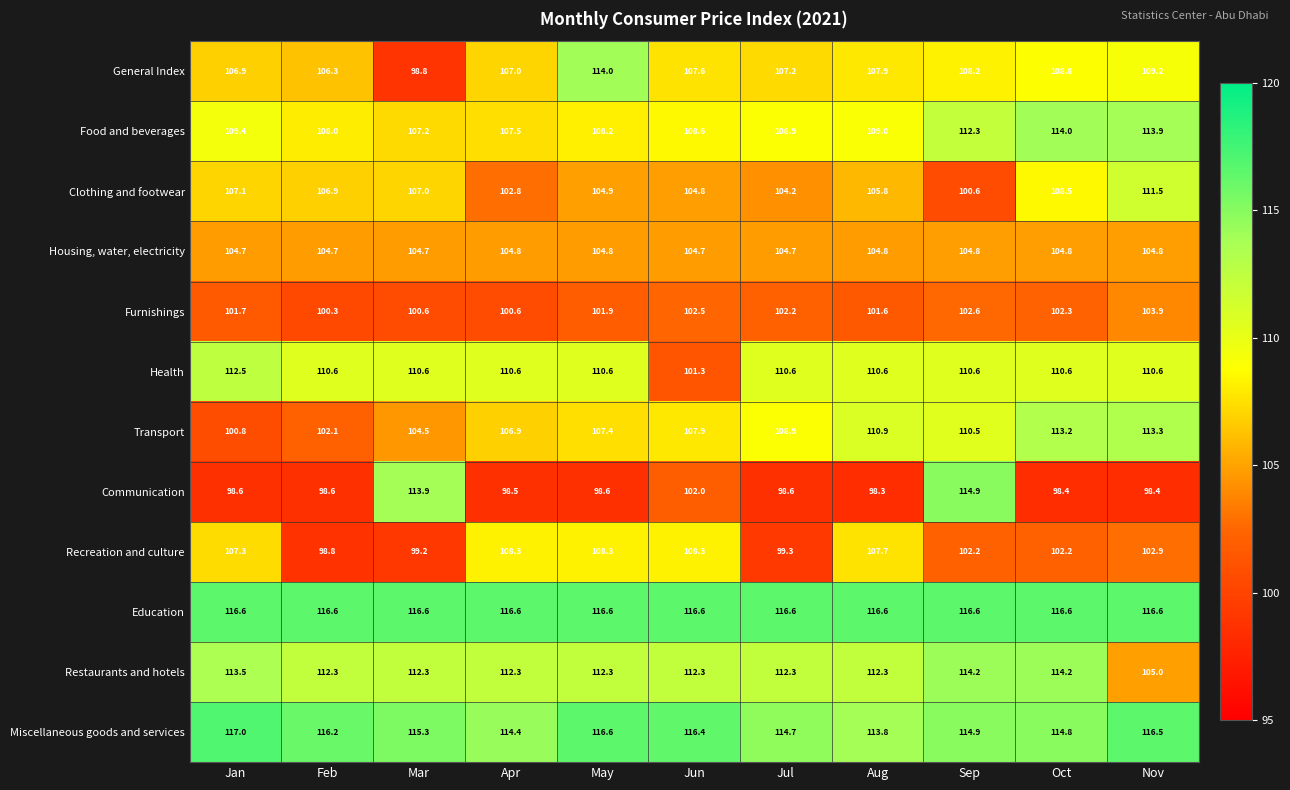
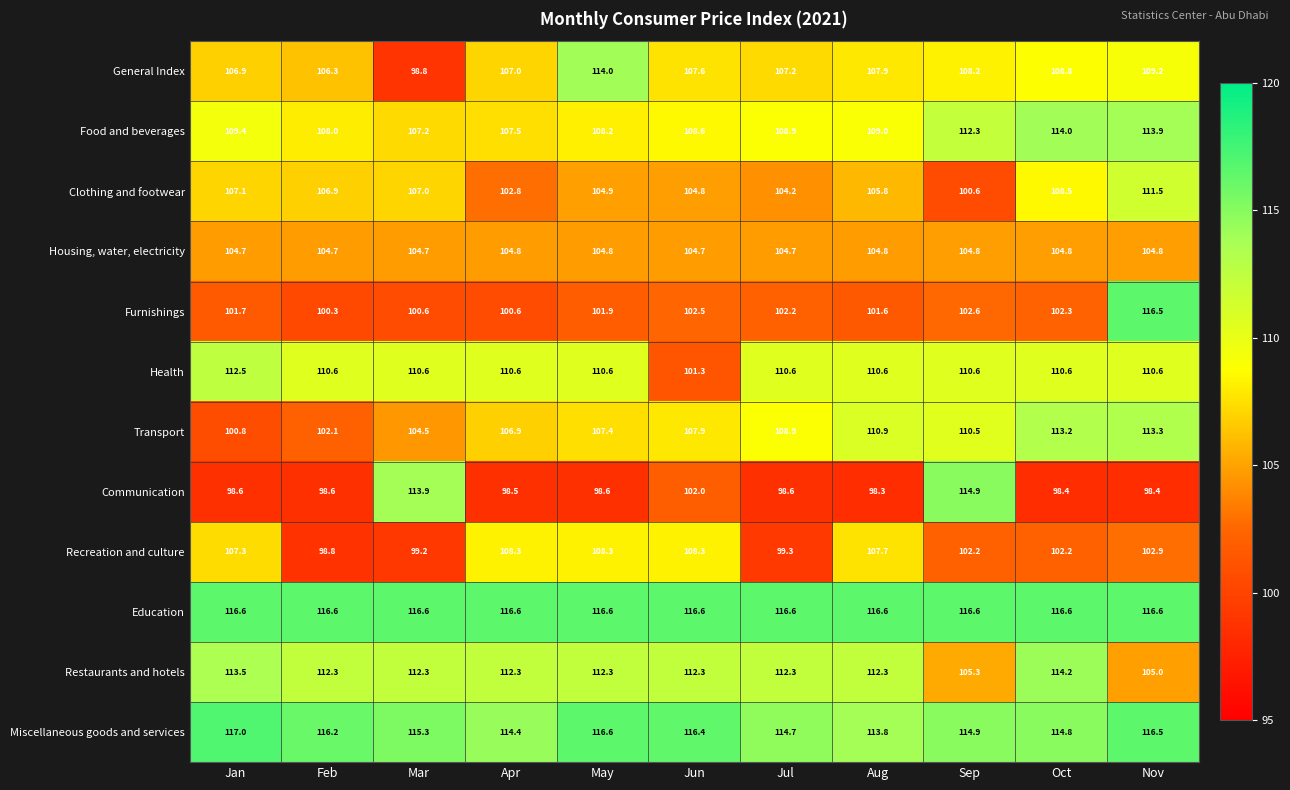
  {
    "General Index": {
      "Jan": 106.9,
      "Feb": 106.3,
      "Mar": 98.8,
      "Apr": 107.0,
      "May": 114.0,
      "Jun": 107.6,
      "Jul": 107.2,
      "Aug": 107.9,
      "Sep": 108.2,
      "Oct": 108.8,
      "Nov": 109.2
    },
    "Food and beverages": {
      "Jan": 109.4,
      "Feb": 108.0,
      "Mar": 107.2,
      "Apr": 107.5,
      "May": 108.2,
      "Jun": 108.6,
      "Jul": 108.9,
      "Aug": 109.0,
      "Sep": 112.3,
      "Oct": 114.0,
      "Nov": 113.9
    },
    "Clothing and footwear": {
      "Jan": 107.1,
      "Feb": 106.9,
      "Mar": 107.0,
      "Apr": 102.8,
      "May": 104.9,
      "Jun": 104.8,
      "Jul": 104.2,
      "Aug": 105.8,
      "Sep": 100.6,
      "Oct": 108.5,
      "Nov": 111.5
    },
    "Housing, water, electricity": {
      "Jan": 104.7,
      "Feb": 104.7,
      "Mar": 104.7,
      "Apr": 104.8,
      "May": 104.8,
      "Jun": 104.7,
      "Jul": 104.7,
      "Aug": 104.8,
      "Sep": 104.8,
      "Oct": 104.8,
      "Nov": 104.8
    },
    "Furnishings": {
      "Jan": 101.7,
      "Feb": 100.3,
      "Mar": 100.6,
      "Apr": 100.6,
      "May": 101.9,
      "Jun": 102.5,
      "Jul": 102.2,
      "Aug": 101.6,
      "Sep": 102.6,
      "Oct": 102.3,
-     "Nov": 103.9
+     "Nov": 116.5
    },
    "Health": {
      "Jan": 112.5,
      "Feb": 110.6,
      "Mar": 110.6,
      "Apr": 110.6,
      "May": 110.6,
      "Jun": 101.3,
      "Jul": 110.6,
      "Aug": 110.6,
      "Sep": 110.6,
      "Oct": 110.6,
      "Nov": 110.6
    },
    "Transport": {
      "Jan": 100.8,
      "Feb": 102.1,
      "Mar": 104.5,
      "Apr": 106.9,
      "May": 107.4,
      "Jun": 107.9,
      "Jul": 108.9,
      "Aug": 110.9,
      "Sep": 110.5,
      "Oct": 113.2,
      "Nov": 113.3
    },
    "Communication": {
      "Jan": 98.6,
      "Feb": 98.6,
      "Mar": 113.9,
      "Apr": 98.5,
      "May": 98.6,
      "Jun": 102.0,
      "Jul": 98.6,
      "Aug": 98.3,
      "Sep": 114.9,
      "Oct": 98.4,
      "Nov": 98.4
    },
    "Recreation and culture": {
      "Jan": 107.3,
      "Feb": 98.8,
      "Mar": 99.2,
      "Apr": 108.3,
      "May": 108.3,
      "Jun": 108.3,
      "Jul": 99.3,
      "Aug": 107.7,
      "Sep": 102.2,
      "Oct": 102.2,
      "Nov": 102.9
    },
    "Education": {
      "Jan": 116.6,
      "Feb": 116.6,
      "Mar": 116.6,
      "Apr": 116.6,
      "May": 116.6,
      "Jun": 116.6,
      "Jul": 116.6,
      "Aug": 116.6,
      "Sep": 116.6,
      "Oct": 116.6,
      "Nov": 116.6
    },
    "Restaurants and hotels": {
      "Jan": 113.5,
      "Feb": 112.3,
      "Mar": 112.3,
      "Apr": 112.3,
      "May": 112.3,
      "Jun": 112.3,
      "Jul": 112.3,
      "Aug": 112.3,
-     "Sep": 114.2,
+     "Sep": 105.3,
      "Oct": 114.2,
      "Nov": 105.0
    },
    "Miscellaneous goods and services": {
      "Jan": 117.0,
      "Feb": 116.2,
      "Mar": 115.3,
      "Apr": 114.4,
      "May": 116.6,
      "Jun": 116.4,
      "Jul": 114.7,
      "Aug": 113.8,
      "Sep": 114.9,
      "Oct": 114.8,
      "Nov": 116.5
    }
  }
